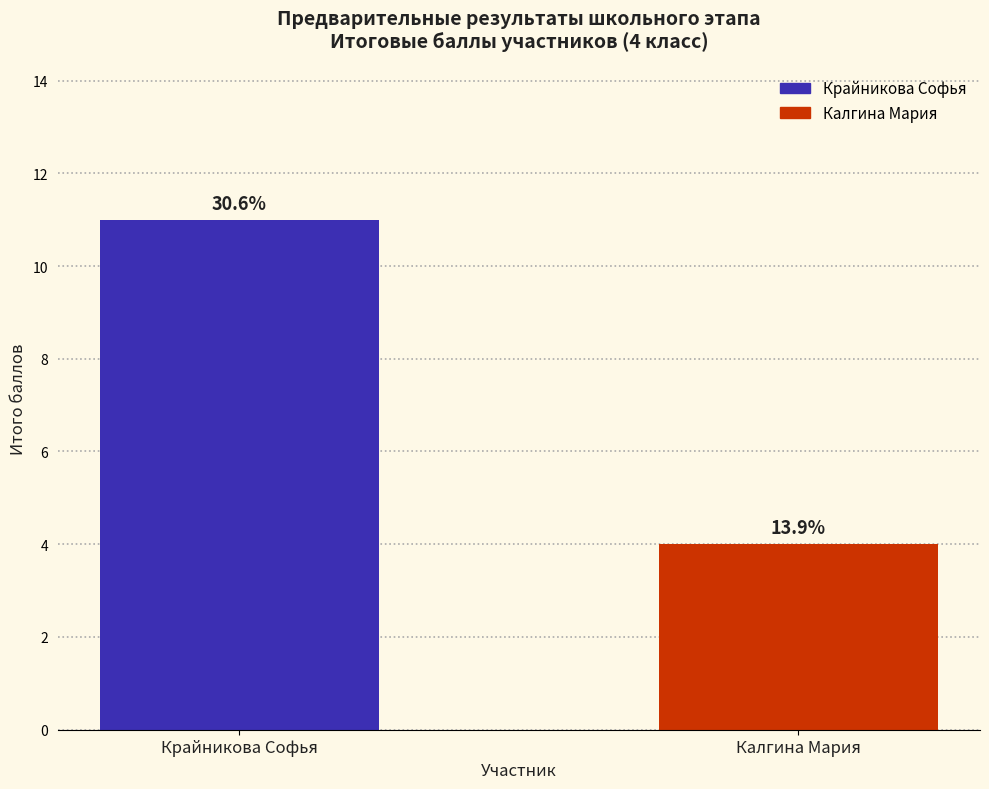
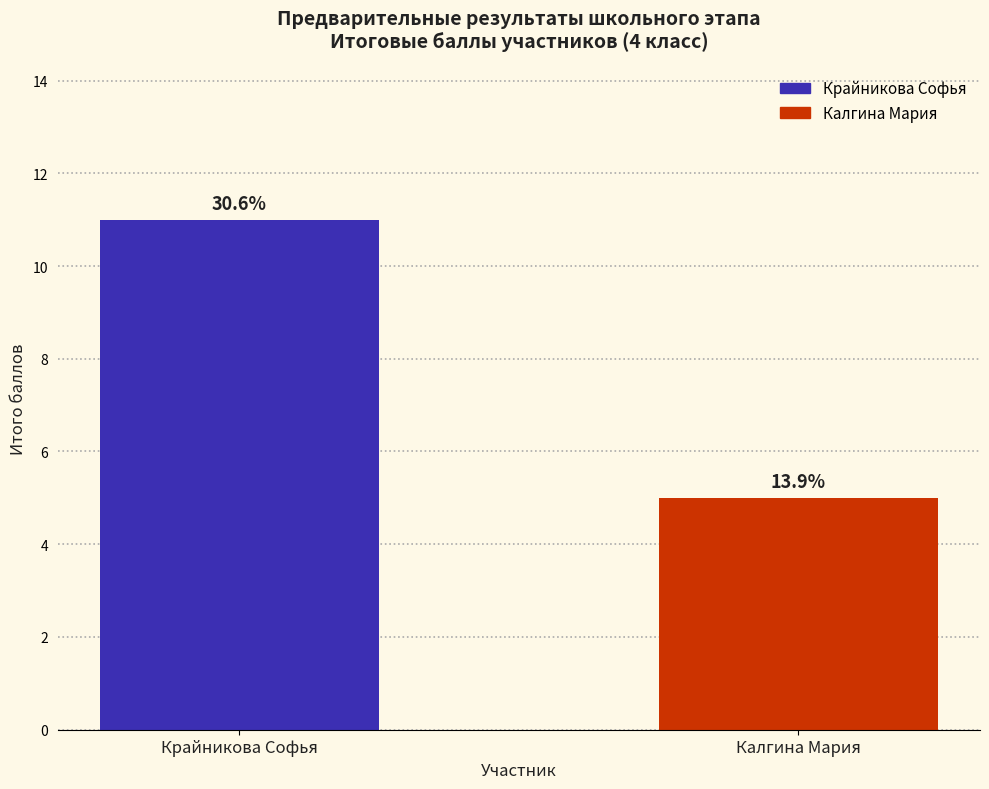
  {
-   "Калгина Мария": 4
+   "Калгина Мария": 5
  }
